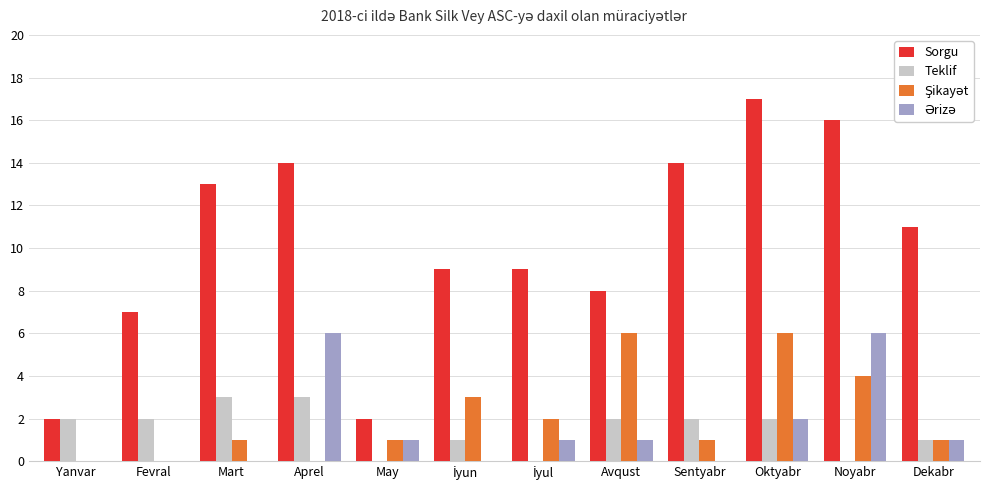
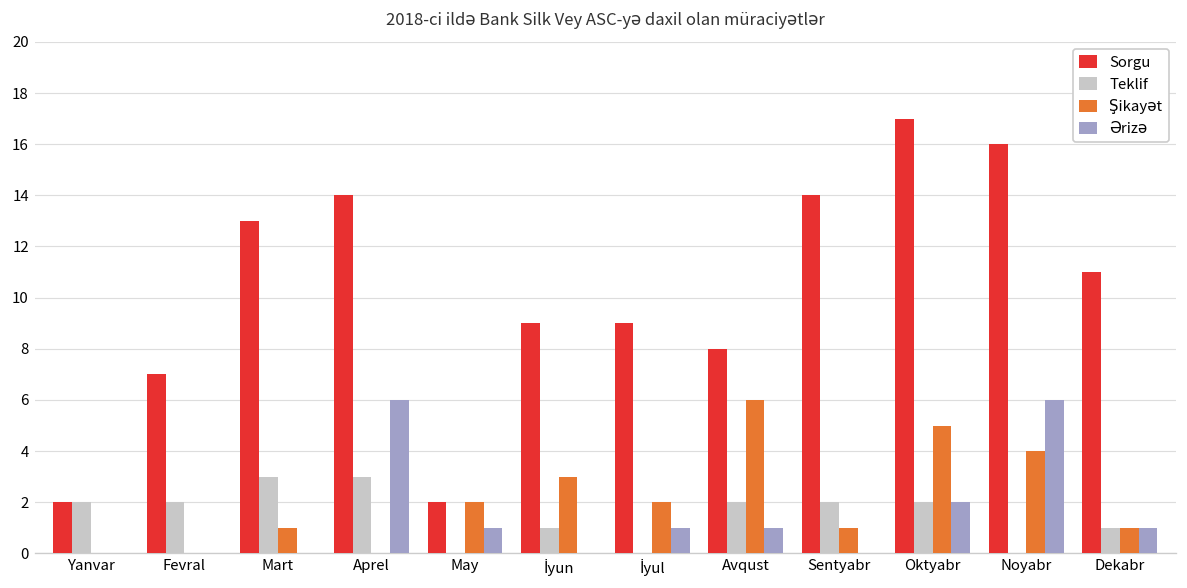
  {
    "Sorgu": {
      "Yanvar": 2,
      "Fevral": 7,
      "Mart": 13,
      "Aprel": 14,
      "May": 2,
      "İyun": 9,
      "İyul": 9,
      "Avqust": 8,
      "Sentyabr": 14,
      "Oktyabr": 17,
      "Noyabr": 16,
      "Dekabr": 11
    },
    "Şikayət": {
      "Yanvar": 0,
      "Fevral": 0,
      "Mart": 1,
      "Aprel": 0,
-     "May": 1,
+     "May": 2,
      "İyun": 3,
      "İyul": 2,
      "Avqust": 6,
      "Sentyabr": 1,
-     "Oktyabr": 6,
+     "Oktyabr": 5,
      "Noyabr": 4,
      "Dekabr": 1
    }
  }
